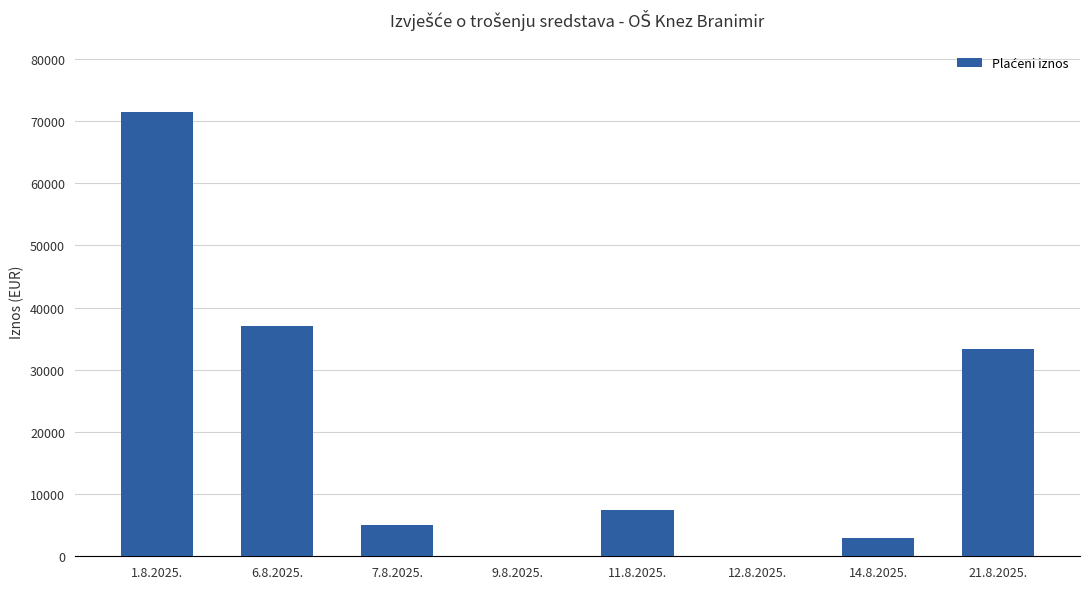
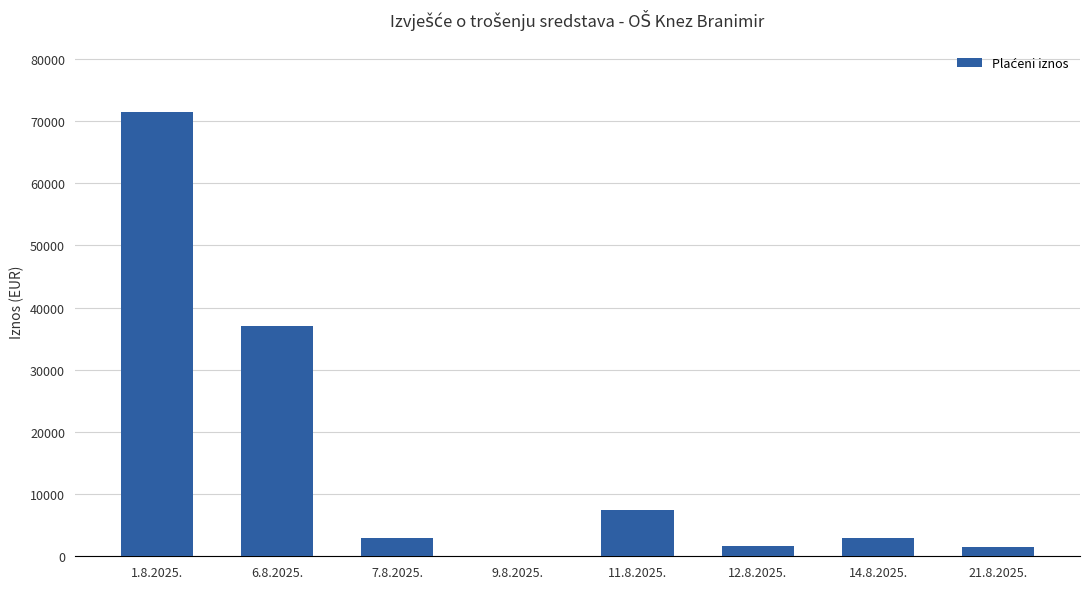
  {
    "1.8.2025.": 71000,
    "6.8.2025.": 37000,
-   "7.8.2025.": 5000,
+   "7.8.2025.": 3000,
    "11.8.2025.": 7000,
-   "12.8.2025.": 0,
+   "12.8.2025.": 2000,
    "14.8.2025.": 3000,
-   "21.8.2025.": 33000
+   "21.8.2025.": 2000
  }
